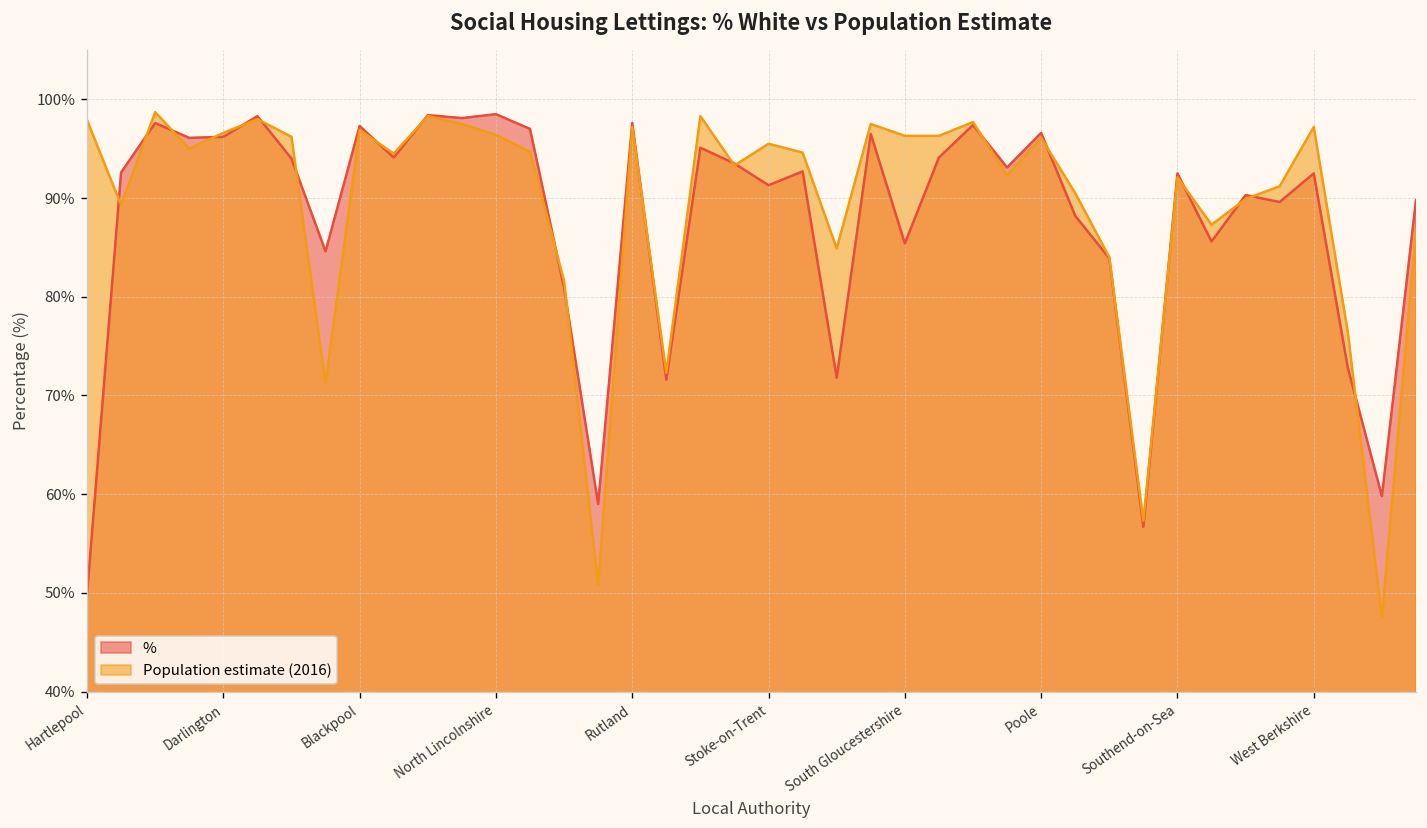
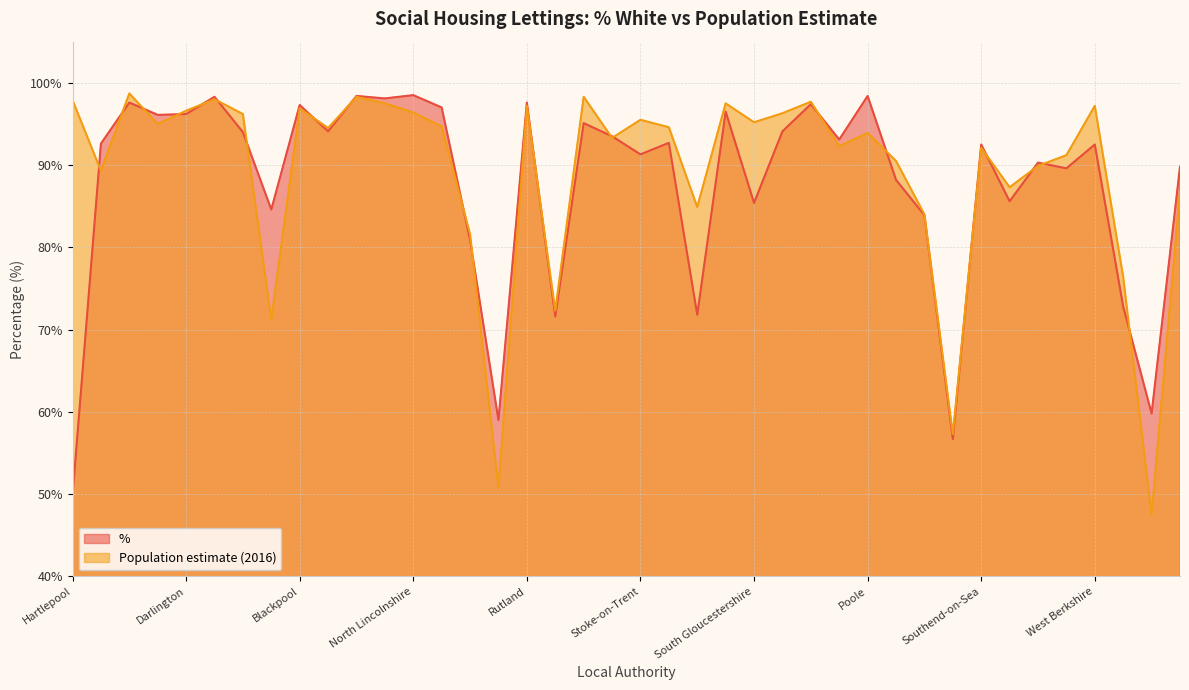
  {
    "%": {
      "Hartlepool": "50%",
      "Darlington": "96%",
      "Blackpool": "97%",
      "North Lincolnshire": "99%",
      "Rutland": "98%",
      "Stoke-on-Trent": "91%",
      "South Gloucestershire": "85%",
-     "Poole": "97%",
+     "Poole": "98%",
      "Southend-on-Sea": "93%",
      "West Berkshire": "93%"
    },
    "Population estimate (2016)": {
      "Hartlepool": "98%",
      "Darlington": "97%",
      "Blackpool": "97%",
      "North Lincolnshire": "96%",
      "Rutland": "97%",
      "Stoke-on-Trent": "96%",
-     "South Gloucestershire": "96%",
-     "Poole": "96%",
+     "South Gloucestershire": "95%",
+     "Poole": "94%",
      "Southend-on-Sea": "92%",
      "West Berkshire": "97%"
    }
  }
